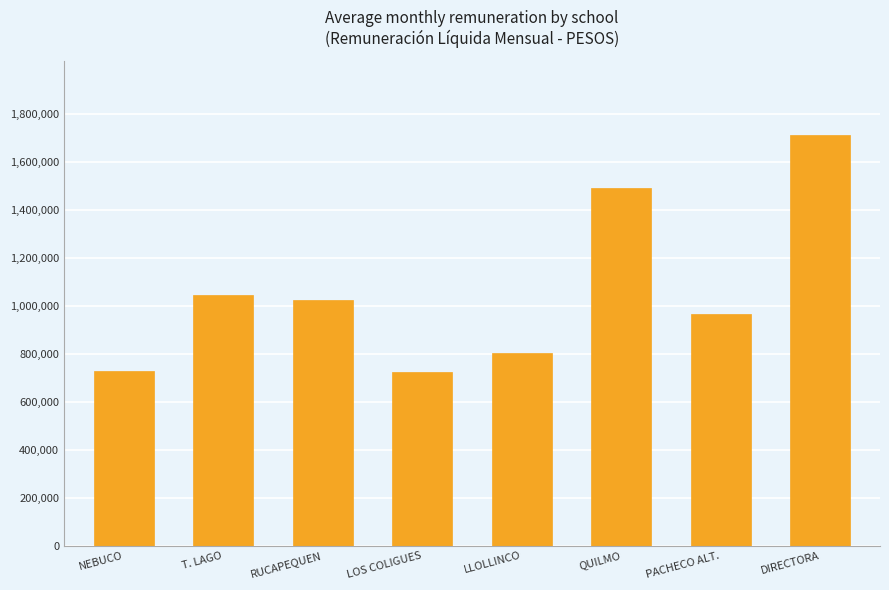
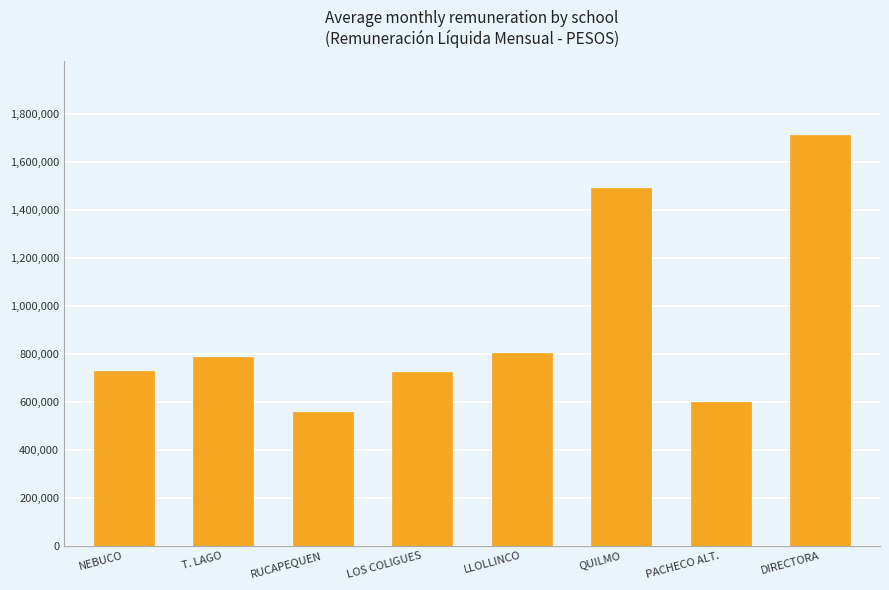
  {
    "NEBUCO": "730,000",
-   "T. LAGO": "1,050,000",
-   "RUCAPEQUEN": "1,020,000",
+   "T. LAGO": "790,000",
+   "RUCAPEQUEN": "560,000",
    "LOS COLIGUES": "720,000",
    "LLOLLINCO": "800,000",
    "QUILMO": "1,490,000",
-   "PACHECO ALT.": "960,000",
+   "PACHECO ALT.": "600,000",
    "DIRECTORA": "1,710,000"
  }
